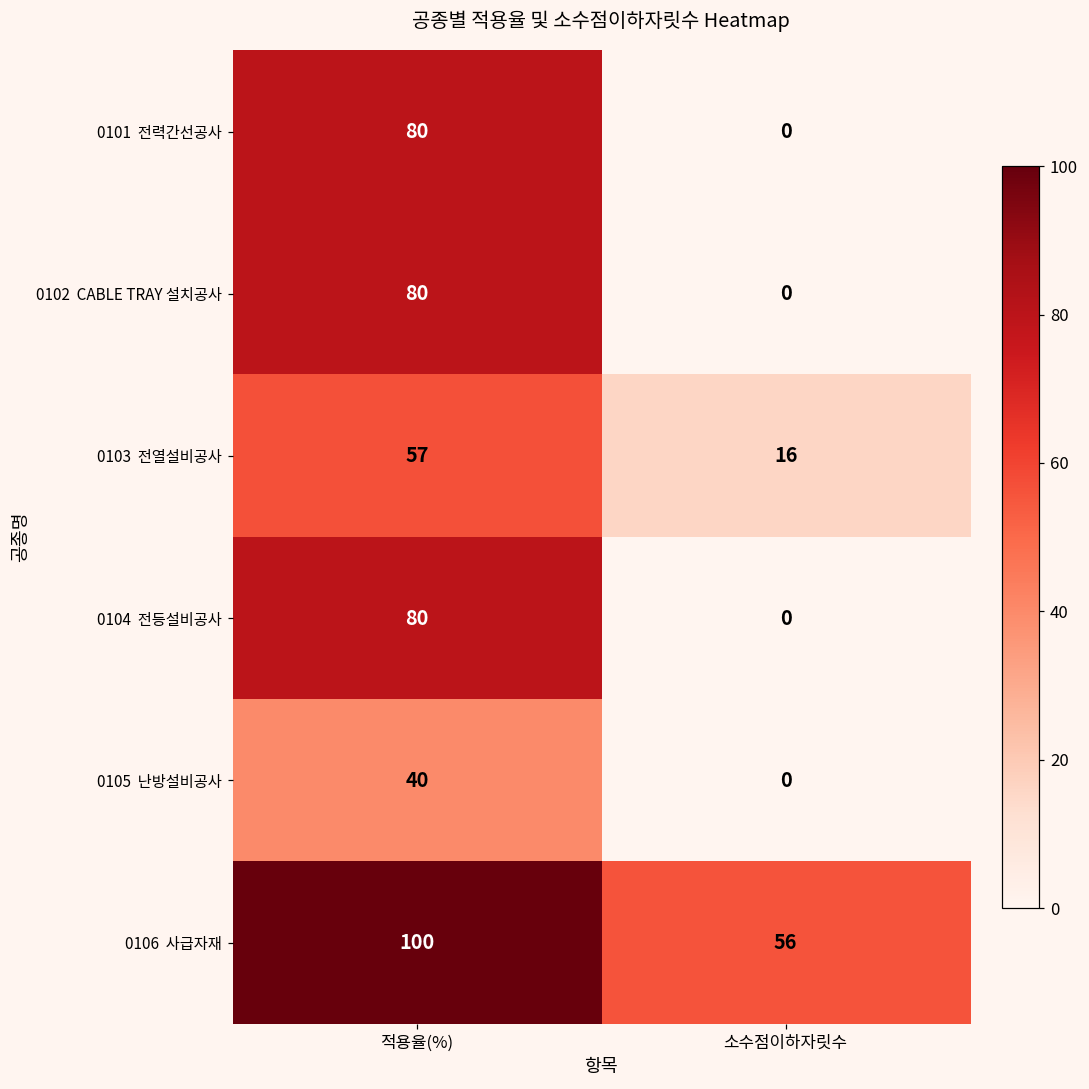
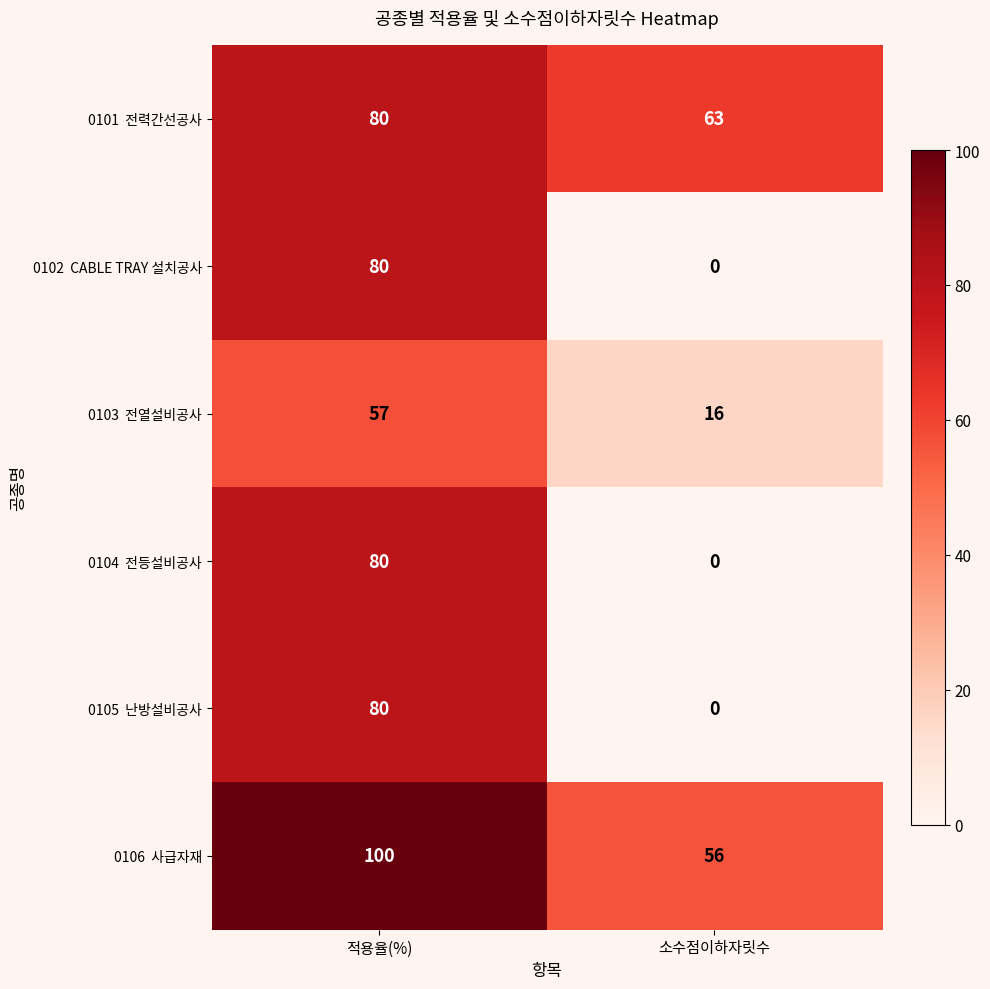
  {
    "0101 전력간선공사": {
      "적용율(%)": 80,
-     "소수점이하자릿수": 0
+     "소수점이하자릿수": 63
    },
    "0102 CABLE TRAY 설치공사": {
      "적용율(%)": 80,
      "소수점이하자릿수": 0
    },
    "0103 전열설비공사": {
      "적용율(%)": 57,
      "소수점이하자릿수": 16
    },
    "0104 전등설비공사": {
      "적용율(%)": 80,
      "소수점이하자릿수": 0
    },
    "0105 난방설비공사": {
-     "적용율(%)": 40,
+     "적용율(%)": 80,
      "소수점이하자릿수": 0
    },
    "0106 사급자재": {
      "적용율(%)": 100,
      "소수점이하자릿수": 56
    }
  }
